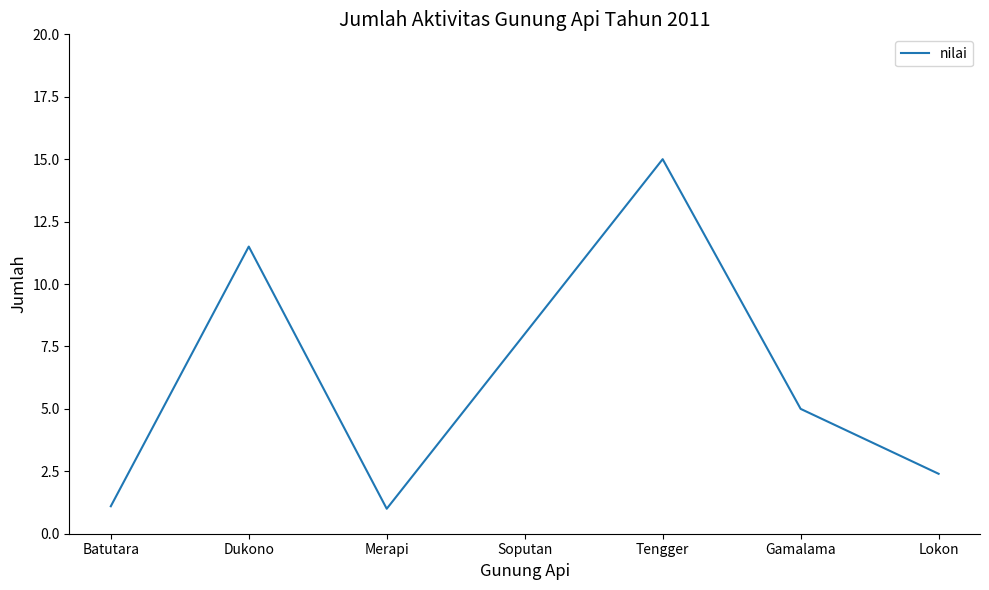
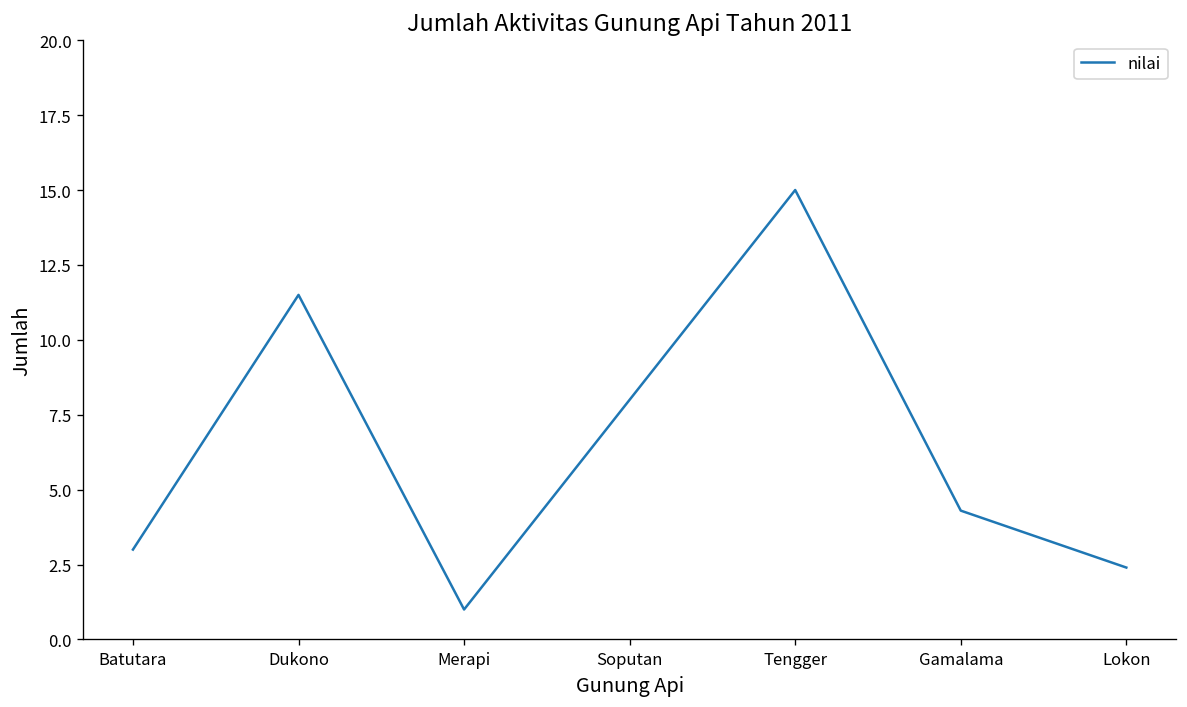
  {
-   "Batutara": 1.1,
+   "Batutara": 3.0,
    "Dukono": 11.5,
    "Merapi": 1.0,
    "Soputan": 8.0,
    "Tengger": 15.0,
-   "Gamalama": 5.0,
+   "Gamalama": 4.3,
    "Lokon": 2.4
  }
